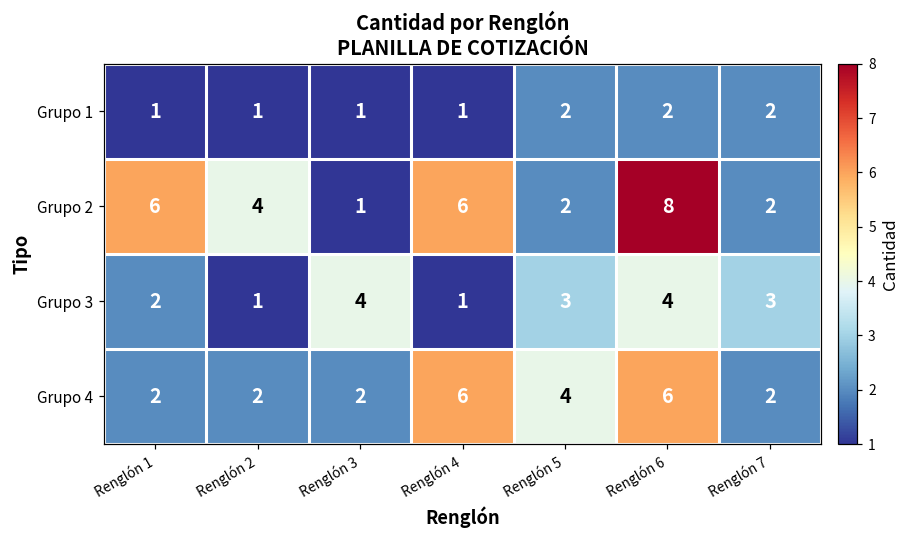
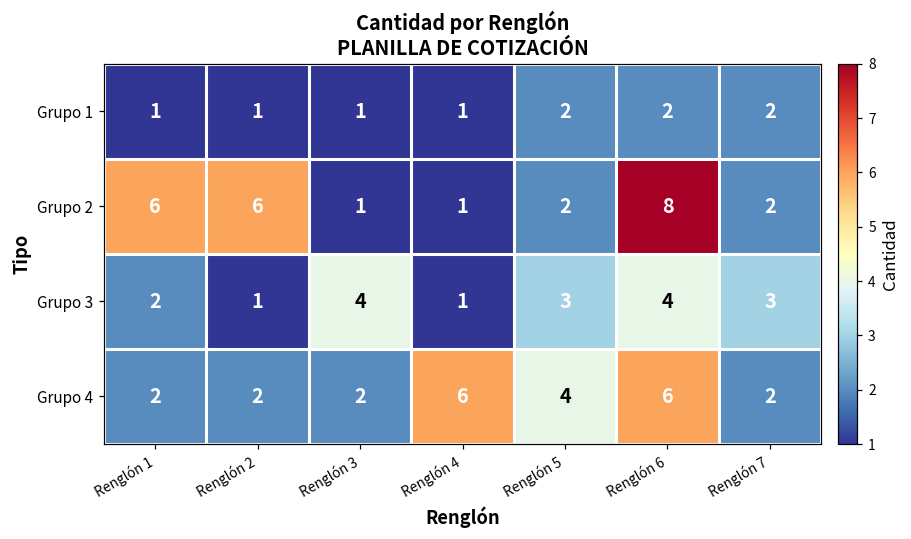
  {
    "Grupo 1": {
      "Renglón 1": 1,
      "Renglón 2": 1,
      "Renglón 3": 1,
      "Renglón 4": 1,
      "Renglón 5": 2,
      "Renglón 6": 2,
      "Renglón 7": 2
    },
    "Grupo 2": {
      "Renglón 1": 6,
-     "Renglón 2": 4,
+     "Renglón 2": 6,
      "Renglón 3": 1,
-     "Renglón 4": 6,
+     "Renglón 4": 1,
      "Renglón 5": 2,
      "Renglón 6": 8,
      "Renglón 7": 2
    },
    "Grupo 3": {
      "Renglón 1": 2,
      "Renglón 2": 1,
      "Renglón 3": 4,
      "Renglón 4": 1,
      "Renglón 5": 3,
      "Renglón 6": 4,
      "Renglón 7": 3
    },
    "Grupo 4": {
      "Renglón 1": 2,
      "Renglón 2": 2,
      "Renglón 3": 2,
      "Renglón 4": 6,
      "Renglón 5": 4,
      "Renglón 6": 6,
      "Renglón 7": 2
    }
  }
